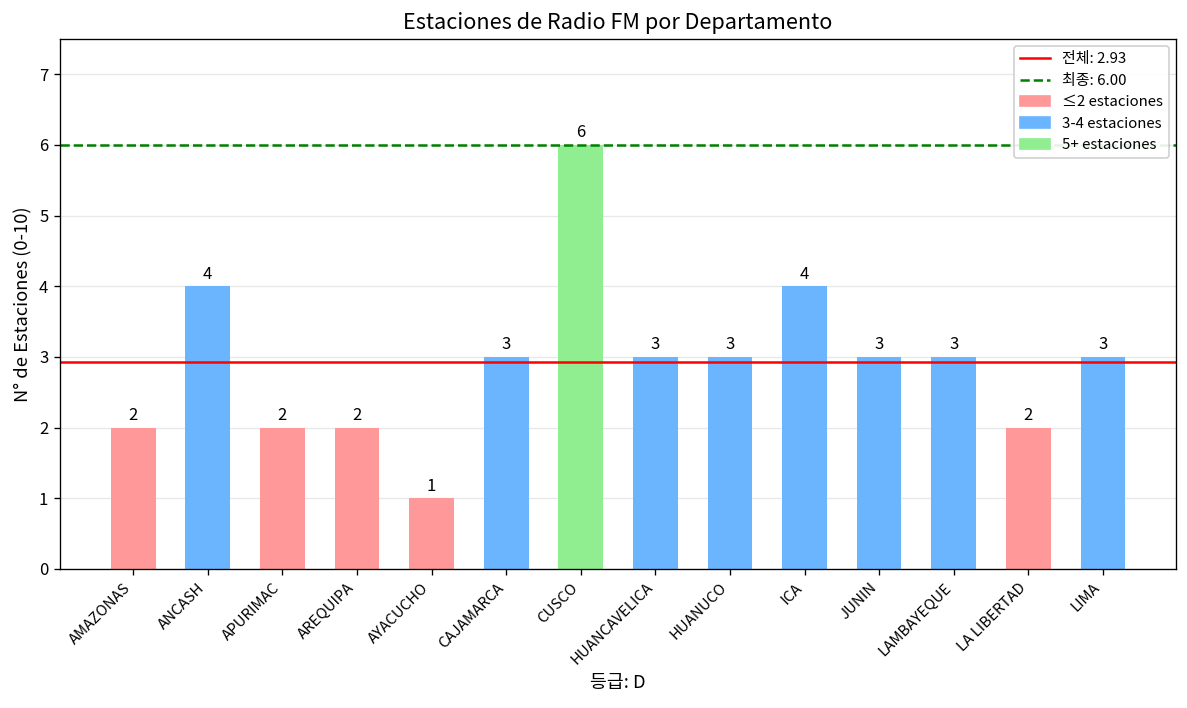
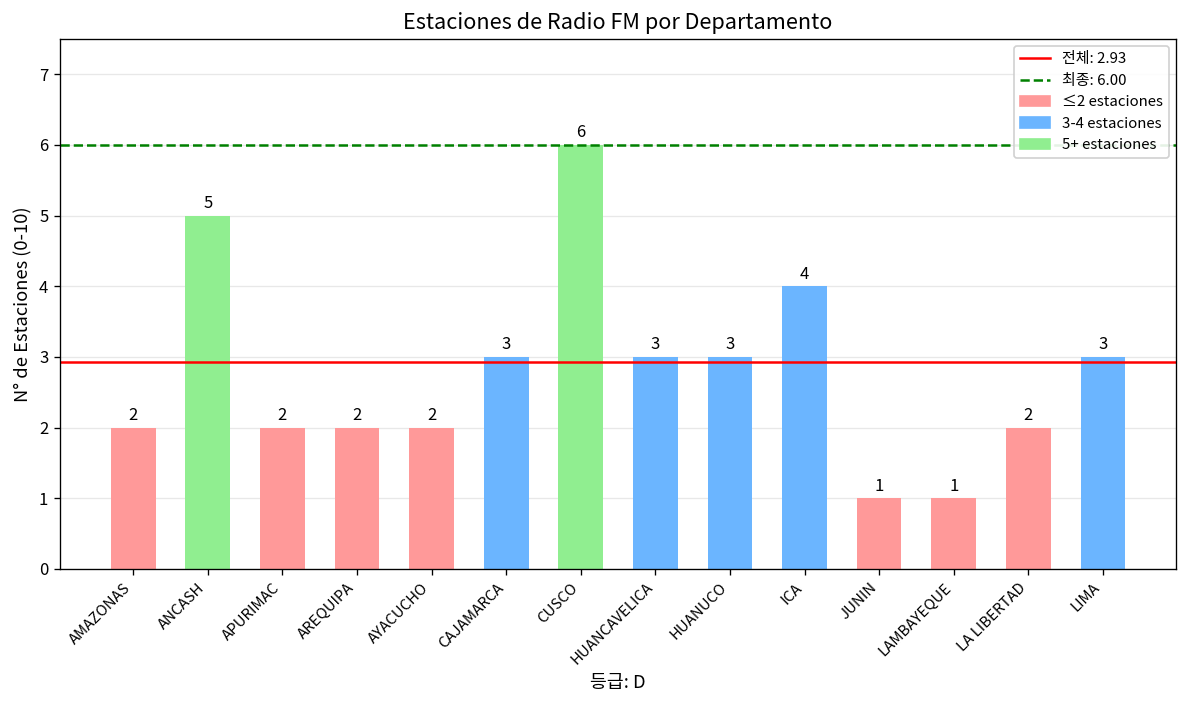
  {
    "AMAZONAS": 2,
-   "ANCASH": 4,
+   "ANCASH": 5,
    "APURIMAC": 2,
    "AREQUIPA": 2,
-   "AYACUCHO": 1,
+   "AYACUCHO": 2,
    "CAJAMARCA": 3,
    "CUSCO": 6,
    "HUANCAVELICA": 3,
    "HUANUCO": 3,
    "ICA": 4,
-   "JUNIN": 3,
-   "LAMBAYEQUE": 3,
+   "JUNIN": 1,
+   "LAMBAYEQUE": 1,
    "LA LIBERTAD": 2,
    "LIMA": 3
  }
